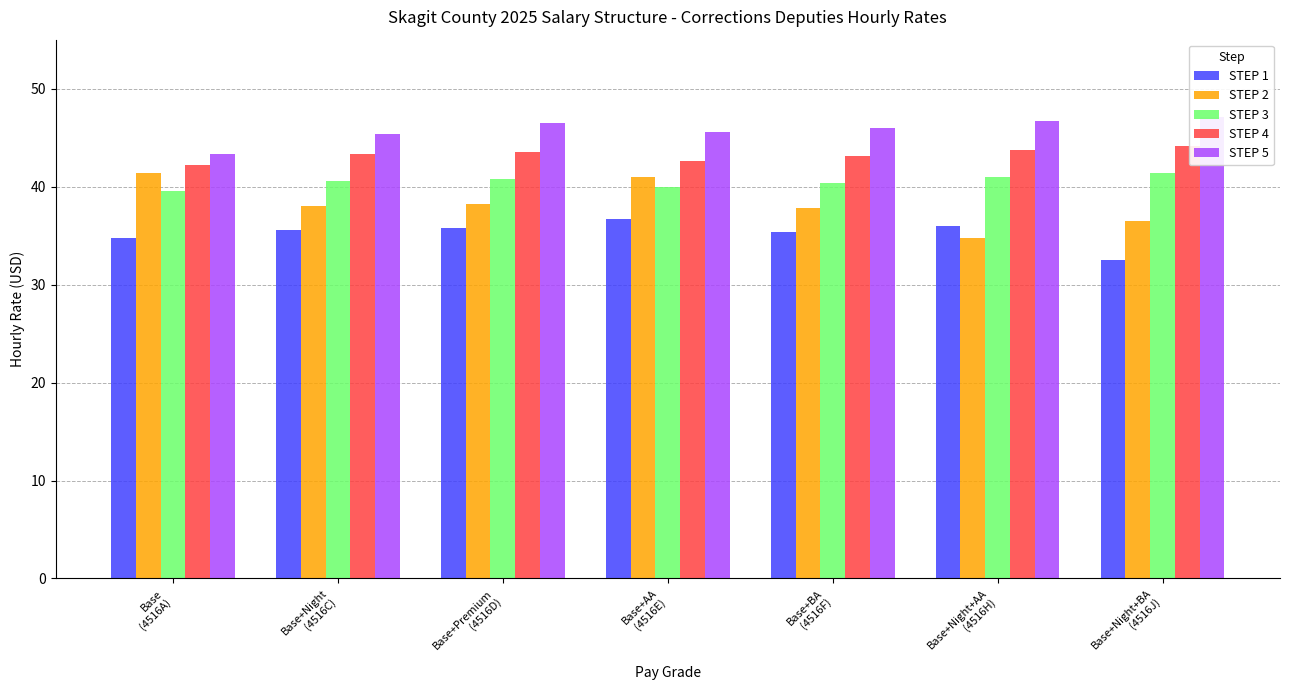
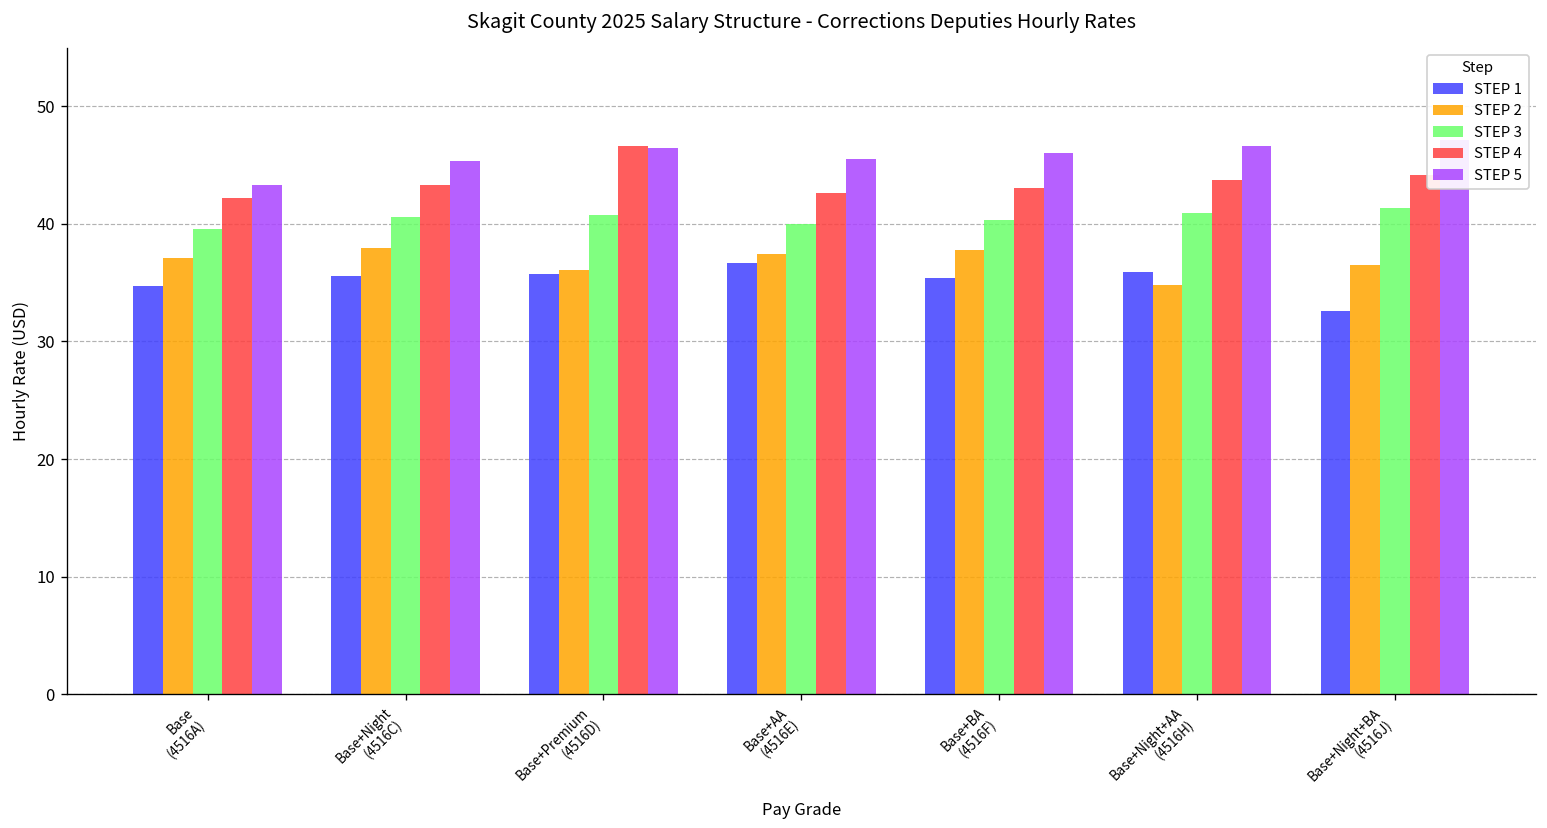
  {
    "STEP 1": {
      "Base (4516A)": 35,
      "Base+Night (4516C)": 36,
      "Base+Premium (4516D)": 36,
      "Base+AA (4516E)": 37,
      "Base+BA (4516F)": 35,
      "Base+Night+AA (4516H)": 36,
      "Base+Night+BA (4516J)": 33
    },
    "STEP 2": {
-     "Base (4516A)": 41,
+     "Base (4516A)": 37,
      "Base+Night (4516C)": 38,
-     "Base+Premium (4516D)": 38,
-     "Base+AA (4516E)": 41,
+     "Base+Premium (4516D)": 36,
+     "Base+AA (4516E)": 37,
      "Base+BA (4516F)": 38,
      "Base+Night+AA (4516H)": 35,
      "Base+Night+BA (4516J)": 37
    },
    "STEP 3": {
      "Base (4516A)": 40,
      "Base+Night (4516C)": 41,
      "Base+Premium (4516D)": 41,
      "Base+AA (4516E)": 40,
      "Base+BA (4516F)": 40,
      "Base+Night+AA (4516H)": 41,
      "Base+Night+BA (4516J)": 41
    },
    "STEP 4": {
      "Base (4516A)": 42,
      "Base+Night (4516C)": 43,
-     "Base+Premium (4516D)": 44,
+     "Base+Premium (4516D)": 47,
      "Base+AA (4516E)": 43,
      "Base+BA (4516F)": 43,
      "Base+Night+AA (4516H)": 44,
      "Base+Night+BA (4516J)": 44
    },
    "STEP 5": {
      "Base (4516A)": 43,
      "Base+Night (4516C)": 45,
      "Base+Premium (4516D)": 46,
      "Base+AA (4516E)": 46,
      "Base+BA (4516F)": 46,
      "Base+Night+AA (4516H)": 47
    }
  }
